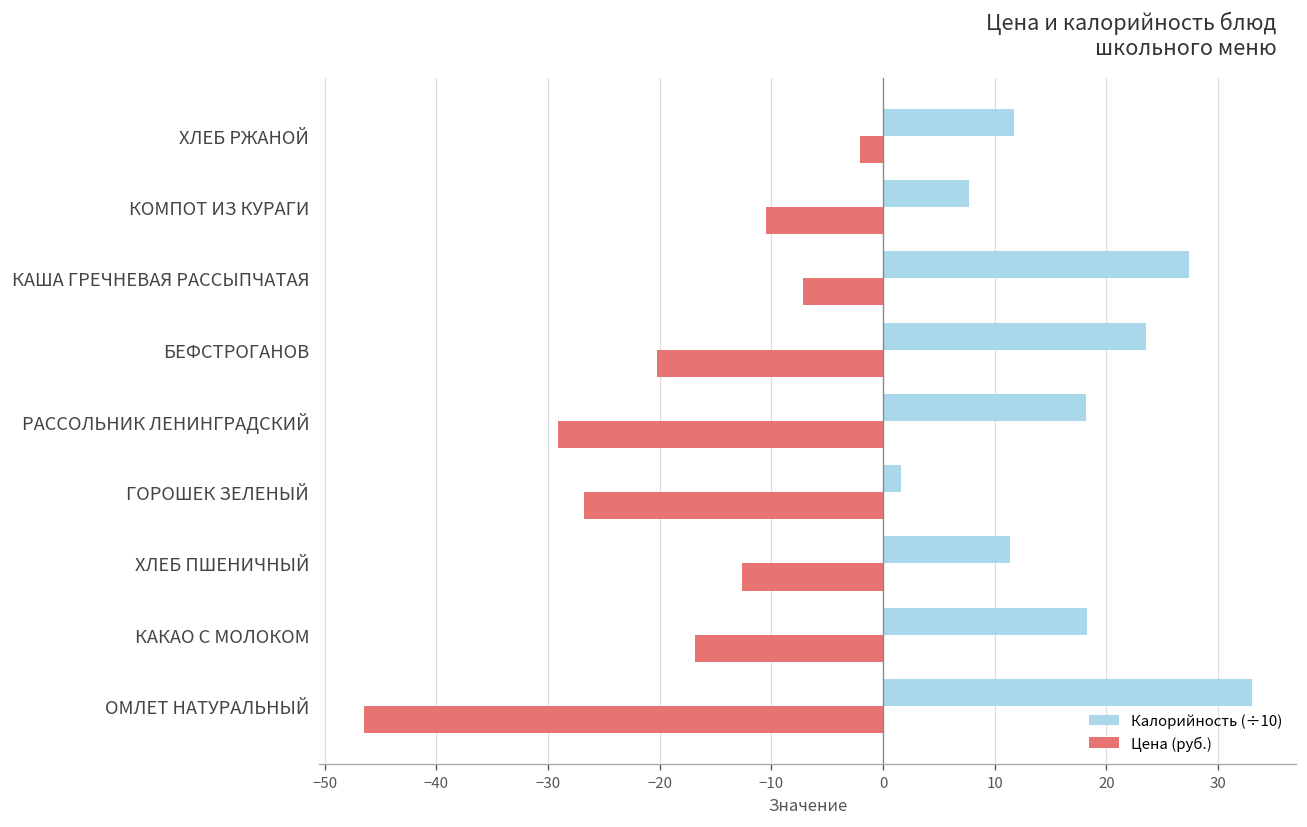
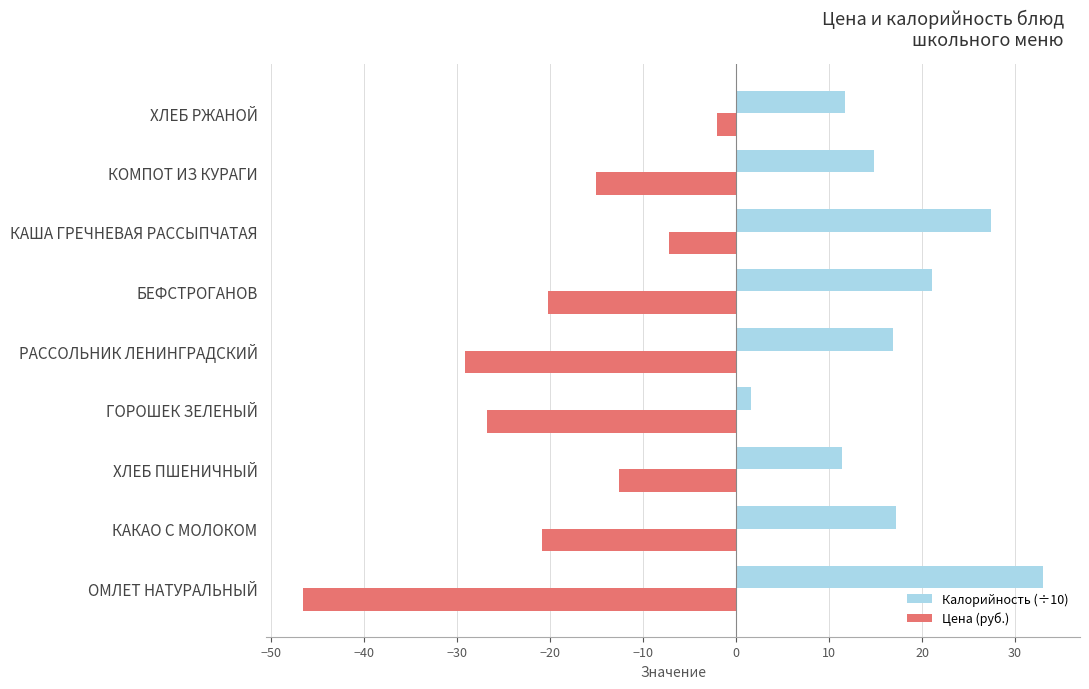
  {
    "Калорийность (÷10)": {
      "ХЛЕБ РЖАНОЙ": 12,
-     "КОМПОТ ИЗ КУРАГИ": 8,
+     "КОМПОТ ИЗ КУРАГИ": 15,
      "КАША ГРЕЧНЕВАЯ РАССЫПЧАТАЯ": 27,
-     "БЕФСТРОГАНОВ": 24,
-     "РАССОЛЬНИК ЛЕНИНГРАДСКИЙ": 18,
+     "БЕФСТРОГАНОВ": 21,
+     "РАССОЛЬНИК ЛЕНИНГРАДСКИЙ": 17,
      "ГОРОШЕК ЗЕЛЕНЫЙ": 2,
      "ХЛЕБ ПШЕНИЧНЫЙ": 11,
-     "КАКАО С МОЛОКОМ": 18,
+     "КАКАО С МОЛОКОМ": 17,
      "ОМЛЕТ НАТУРАЛЬНЫЙ": 33
    },
    "Цена (руб.)": {
      "ХЛЕБ РЖАНОЙ": -2,
-     "КОМПОТ ИЗ КУРАГИ": -11,
+     "КОМПОТ ИЗ КУРАГИ": -15,
      "КАША ГРЕЧНЕВАЯ РАССЫПЧАТАЯ": -7,
      "БЕФСТРОГАНОВ": -20,
      "РАССОЛЬНИК ЛЕНИНГРАДСКИЙ": -29,
      "ГОРОШЕК ЗЕЛЕНЫЙ": -27,
      "ХЛЕБ ПШЕНИЧНЫЙ": -13,
-     "КАКАО С МОЛОКОМ": -17,
+     "КАКАО С МОЛОКОМ": -21,
      "ОМЛЕТ НАТУРАЛЬНЫЙ": -47
    }
  }
